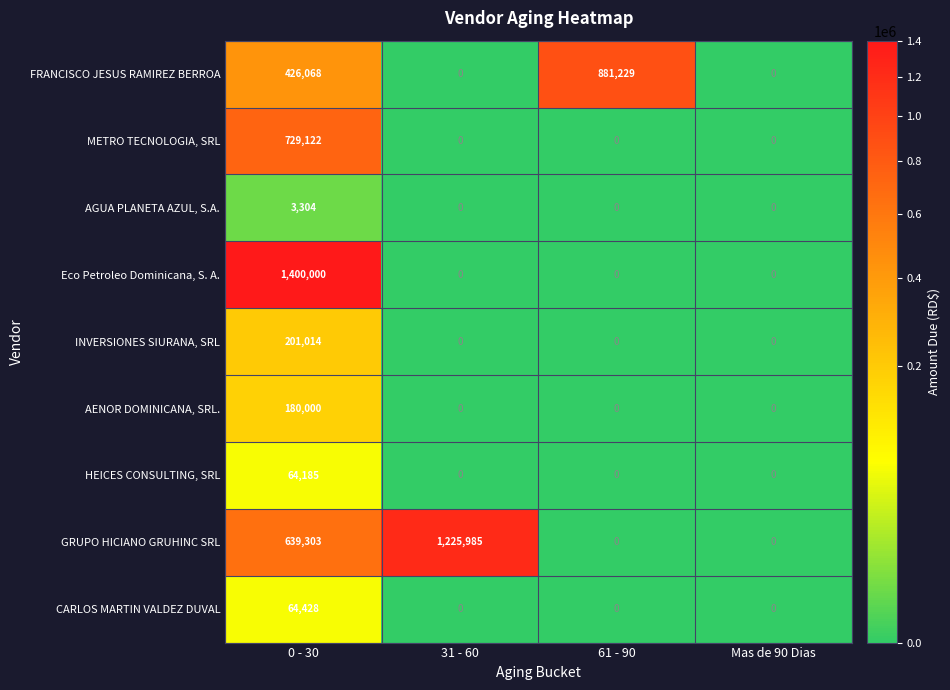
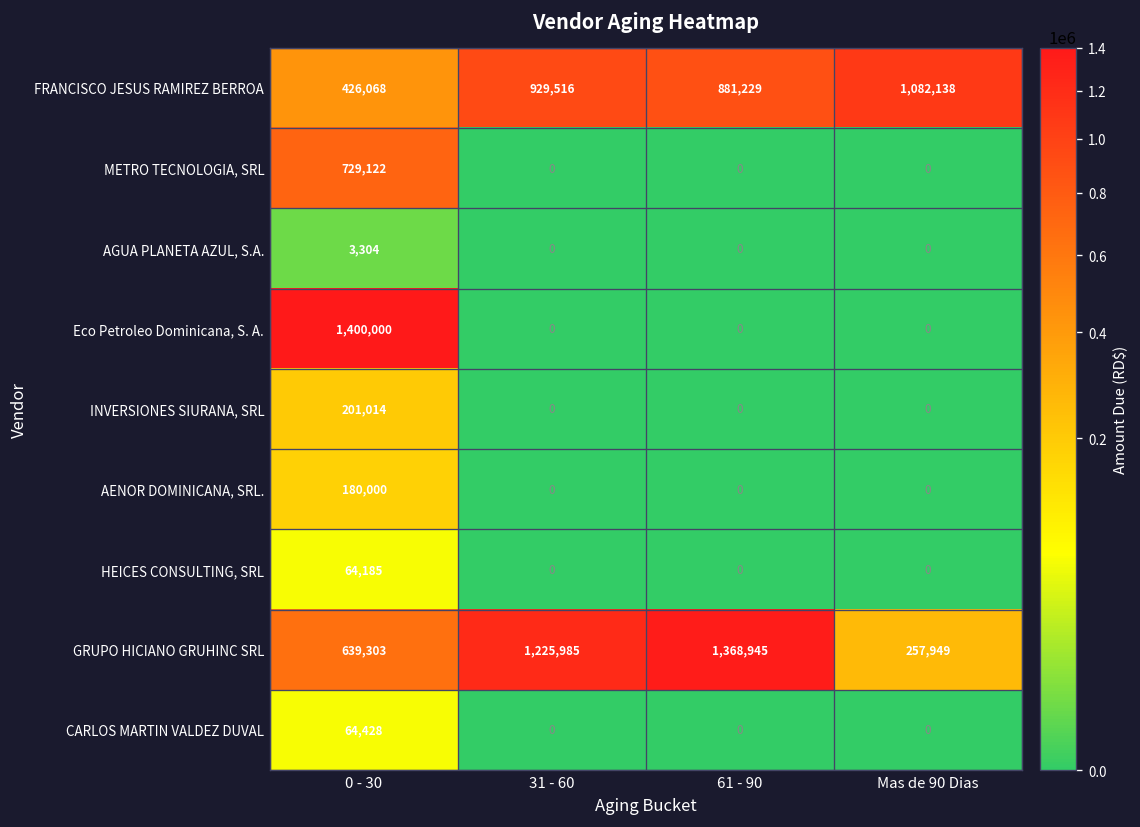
  {
    "FRANCISCO JESUS RAMIREZ BERROA": {
      "0 - 30": "426,068",
-     "31 - 60": "0",
+     "31 - 60": "929,516",
      "61 - 90": "881,229",
-     "Mas de 90 Dias": "0"
+     "Mas de 90 Dias": "1,082,138"
    },
    "METRO TECNOLOGIA, SRL": {
      "0 - 30": "729,122",
      "31 - 60": "0",
      "61 - 90": "0",
      "Mas de 90 Dias": "0"
    },
    "AGUA PLANETA AZUL, S.A.": {
      "0 - 30": "3,304",
      "31 - 60": "0",
      "61 - 90": "0",
      "Mas de 90 Dias": "0"
    },
    "Eco Petroleo Dominicana, S. A.": {
      "0 - 30": "1,400,000",
      "31 - 60": "0",
      "61 - 90": "0",
      "Mas de 90 Dias": "0"
    },
    "INVERSIONES SIURANA, SRL": {
      "0 - 30": "201,014",
      "31 - 60": "0",
      "61 - 90": "0",
      "Mas de 90 Dias": "0"
    },
    "AENOR DOMINICANA, SRL.": {
      "0 - 30": "180,000",
      "31 - 60": "0",
      "61 - 90": "0",
      "Mas de 90 Dias": "0"
    },
    "HEICES CONSULTING, SRL": {
      "0 - 30": "64,185",
      "31 - 60": "0",
      "61 - 90": "0",
      "Mas de 90 Dias": "0"
    },
    "GRUPO HICIANO GRUHINC SRL": {
      "0 - 30": "639,303",
      "31 - 60": "1,225,985",
-     "61 - 90": "0",
-     "Mas de 90 Dias": "0"
+     "61 - 90": "1,368,945",
+     "Mas de 90 Dias": "257,949"
    },
    "CARLOS MARTIN VALDEZ DUVAL": {
      "0 - 30": "64,428",
      "31 - 60": "0",
      "61 - 90": "0",
      "Mas de 90 Dias": "0"
    }
  }
